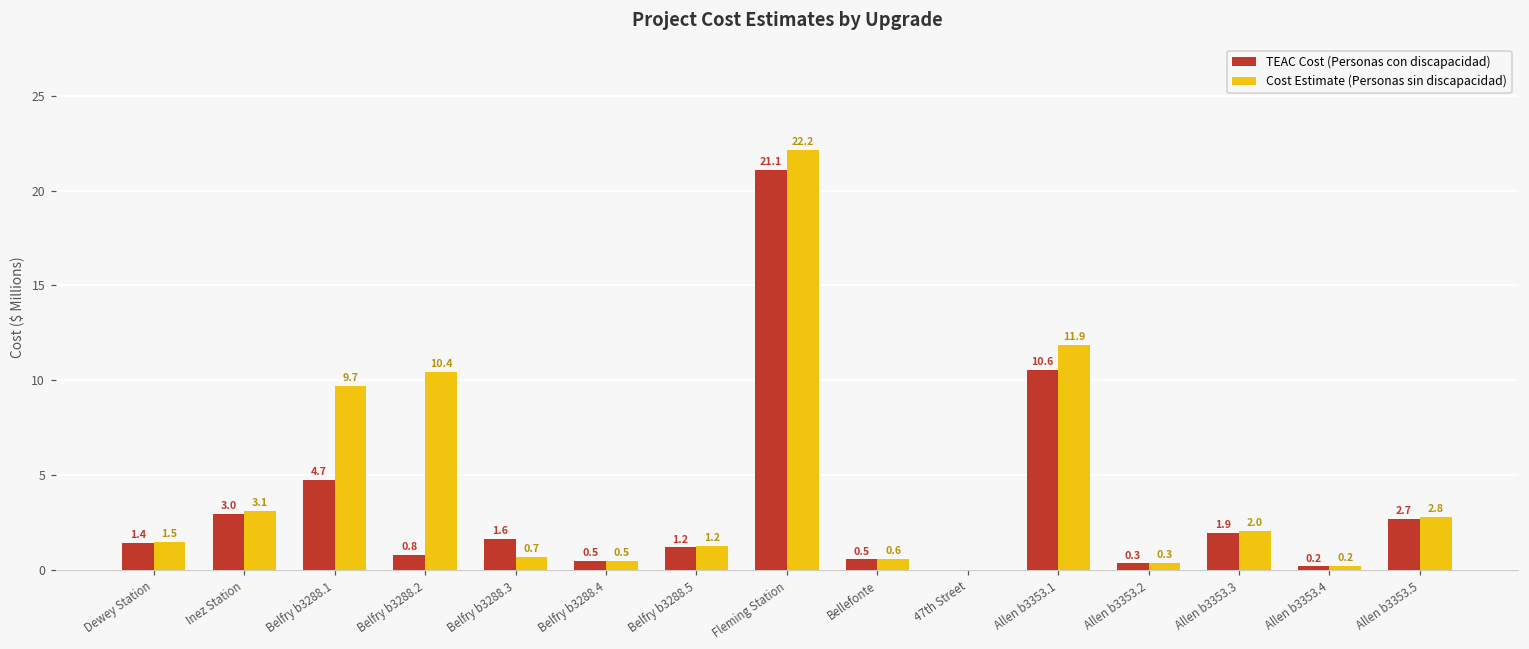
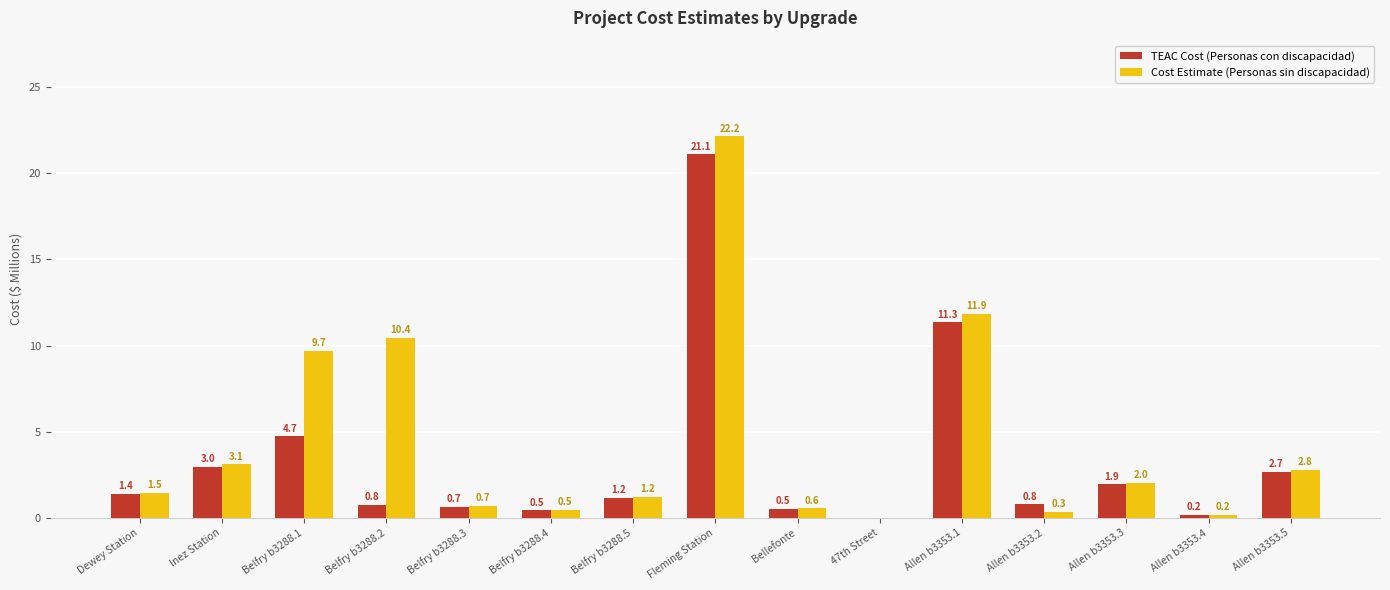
  {
    "TEAC Cost (Personas con discapacidad)": {
      "Dewey Station": 1.4,
      "Inez Station": 3.0,
      "Belfry b3288.1": 4.7,
      "Belfry b3288.2": 0.8,
-     "Belfry b3288.3": 1.6,
+     "Belfry b3288.3": 0.7,
      "Belfry b3288.4": 0.5,
      "Belfry b3288.5": 1.2,
      "Fleming Station": 21.1,
      "Bellefonte": 0.5,
-     "Allen b3353.1": 10.6,
-     "Allen b3353.2": 0.3,
+     "Allen b3353.1": 11.3,
+     "Allen b3353.2": 0.8,
      "Allen b3353.3": 1.9,
      "Allen b3353.4": 0.2,
      "Allen b3353.5": 2.7
    },
    "Cost Estimate (Personas sin discapacidad)": {
      "Dewey Station": 1.5,
      "Inez Station": 3.1,
      "Belfry b3288.1": 9.7,
      "Belfry b3288.2": 10.4,
      "Belfry b3288.3": 0.7,
      "Belfry b3288.4": 0.5,
      "Belfry b3288.5": 1.2,
      "Fleming Station": 22.2,
      "Bellefonte": 0.6,
      "Allen b3353.1": 11.9,
      "Allen b3353.2": 0.3,
      "Allen b3353.3": 2.0,
      "Allen b3353.4": 0.2,
      "Allen b3353.5": 2.8
    }
  }
